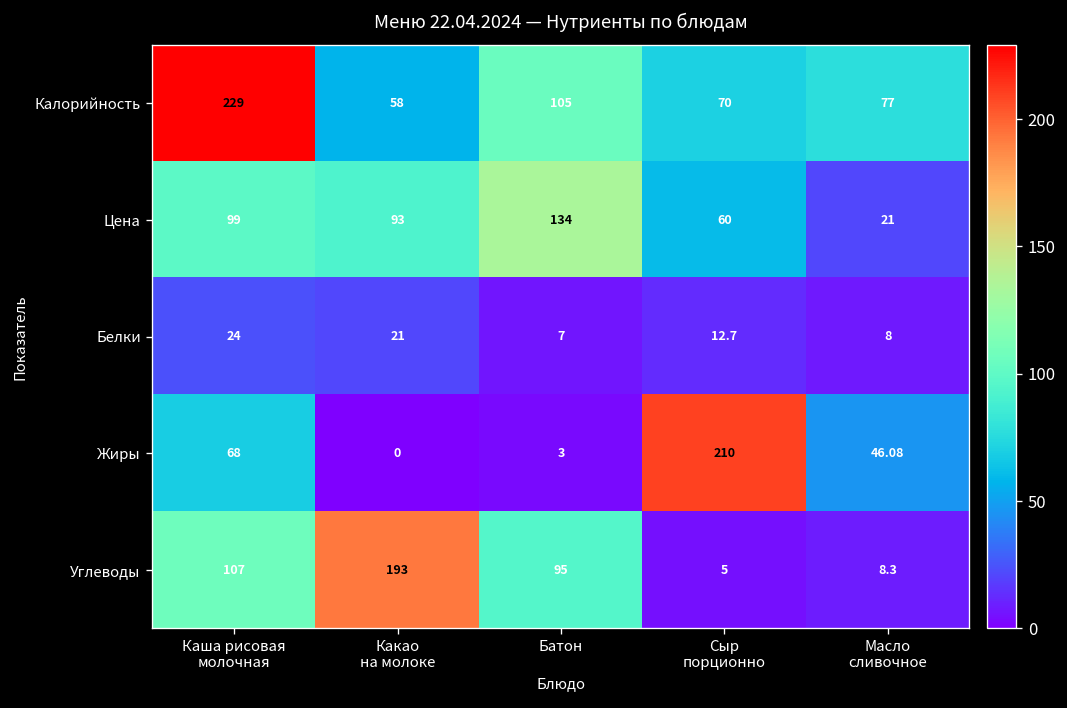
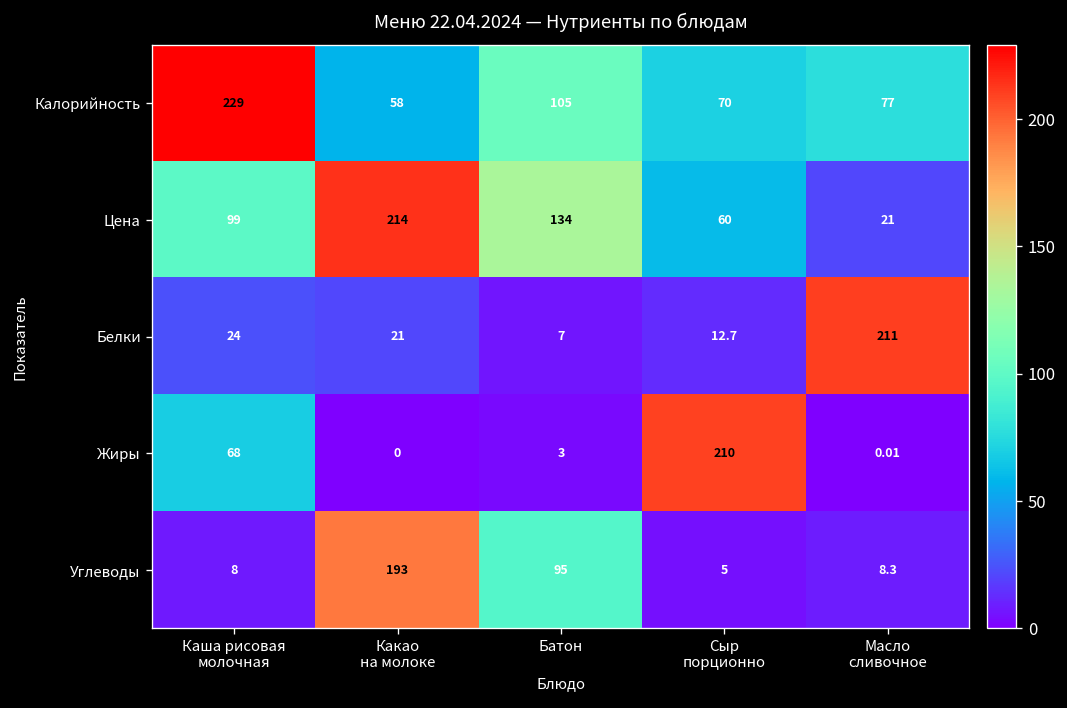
  {
    "Калорийность": {
      "Каша рисовая молочная": 229,
      "Какао на молоке": 58,
      "Батон": 105,
      "Сыр порционно": 70,
      "Масло сливочное": 77
    },
    "Цена": {
      "Каша рисовая молочная": 99,
-     "Какао на молоке": 93,
+     "Какао на молоке": 214,
      "Батон": 134,
      "Сыр порционно": 60,
      "Масло сливочное": 21
    },
    "Белки": {
      "Каша рисовая молочная": 24,
      "Какао на молоке": 21,
      "Батон": 7,
      "Сыр порционно": 12.7,
-     "Масло сливочное": 8
+     "Масло сливочное": 211
    },
    "Жиры": {
      "Каша рисовая молочная": 68,
      "Какао на молоке": 0,
      "Батон": 3,
      "Сыр порционно": 210,
-     "Масло сливочное": 46.08
+     "Масло сливочное": 0.01
    },
    "Углеводы": {
-     "Каша рисовая молочная": 107,
+     "Каша рисовая молочная": 8,
      "Какао на молоке": 193,
      "Батон": 95,
      "Сыр порционно": 5,
      "Масло сливочное": 8.3
    }
  }
